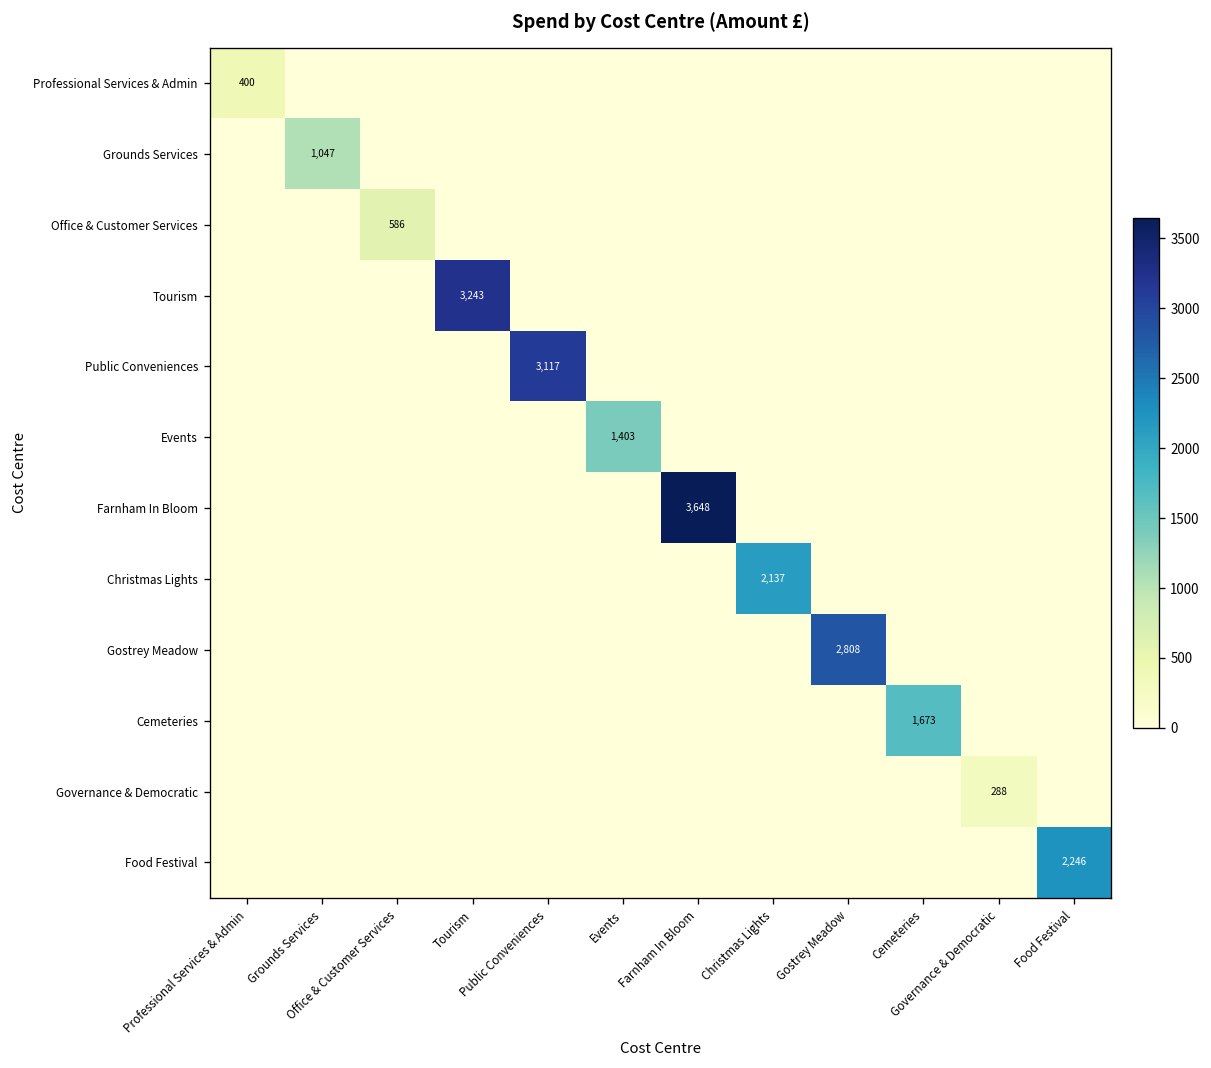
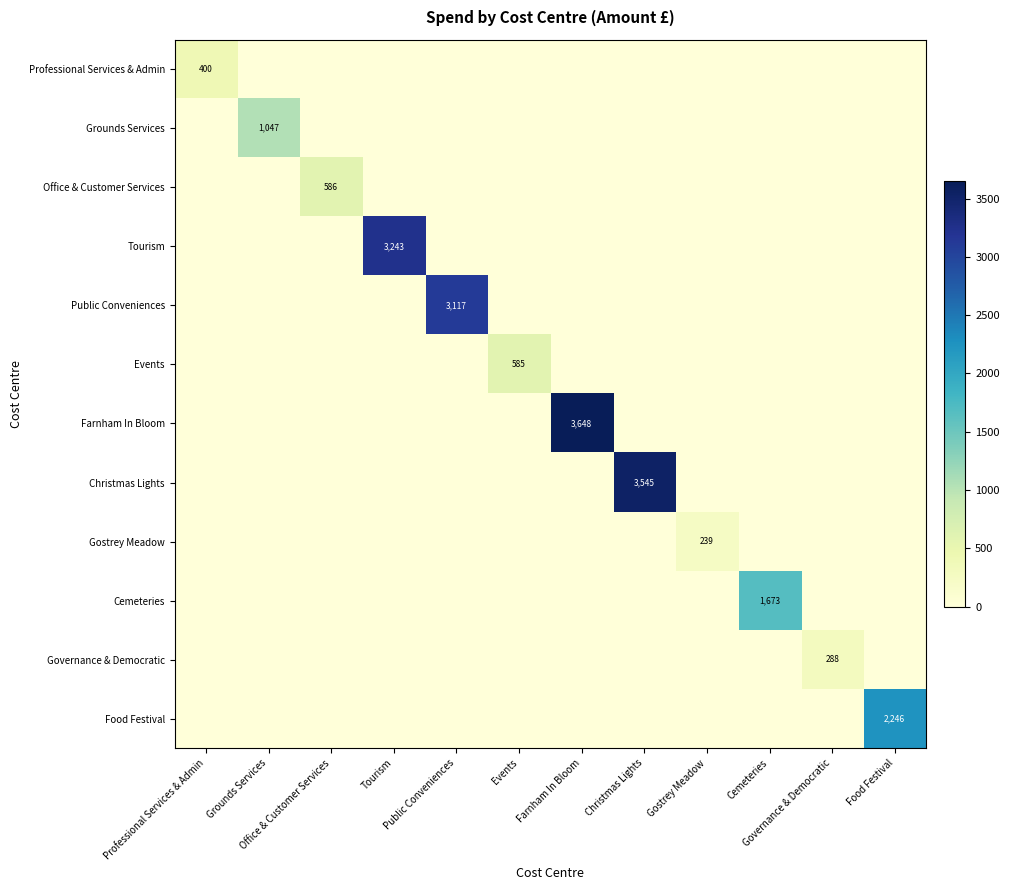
  {
    "Professional Services & Admin": {
      "Professional Services & Admin": "400"
    },
    "Grounds Services": {
      "Grounds Services": "1,047"
    },
    "Office & Customer Services": {
      "Office & Customer Services": "586"
    },
    "Tourism": {
      "Tourism": "3,243"
    },
    "Public Conveniences": {
      "Public Conveniences": "3,117"
    },
    "Events": {
-     "Events": "1,403"
+     "Events": "585"
    },
    "Farnham In Bloom": {
      "Farnham In Bloom": "3,648"
    },
    "Christmas Lights": {
-     "Christmas Lights": "2,137"
+     "Christmas Lights": "3,545"
    },
    "Gostrey Meadow": {
-     "Gostrey Meadow": "2,808"
+     "Gostrey Meadow": "239"
    },
    "Cemeteries": {
      "Cemeteries": "1,673"
    },
    "Governance & Democratic": {
      "Governance & Democratic": "288"
    },
    "Food Festival": {
      "Food Festival": "2,246"
    }
  }
